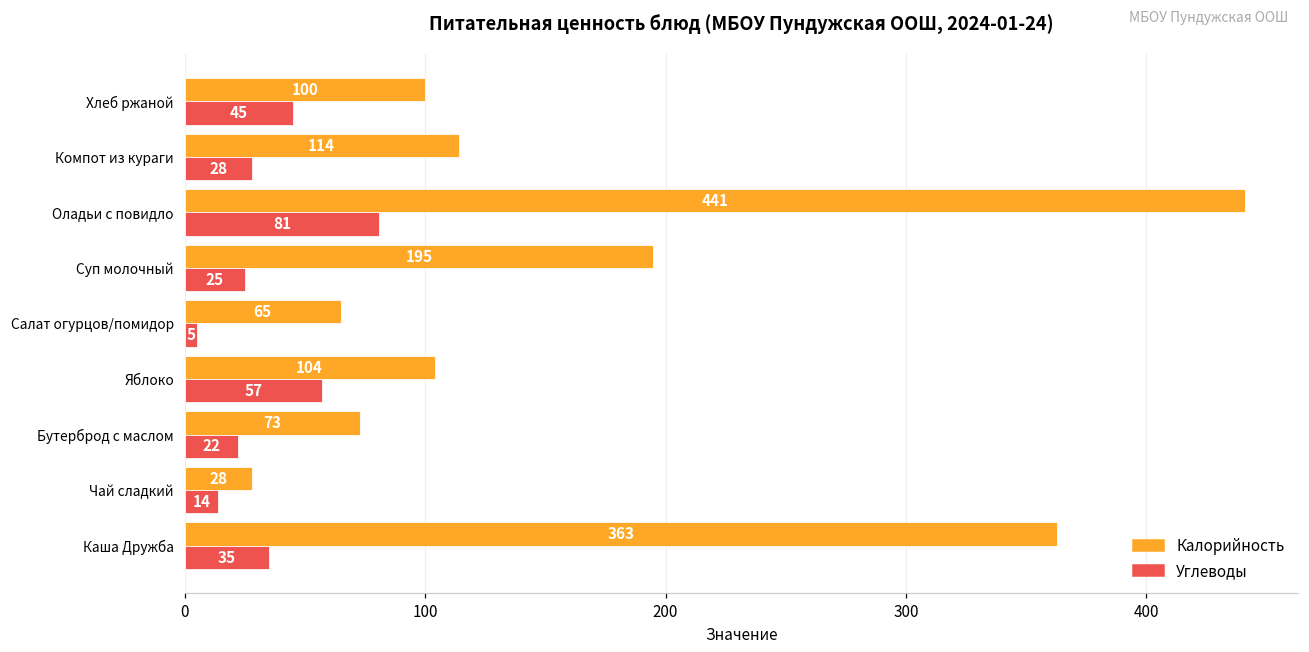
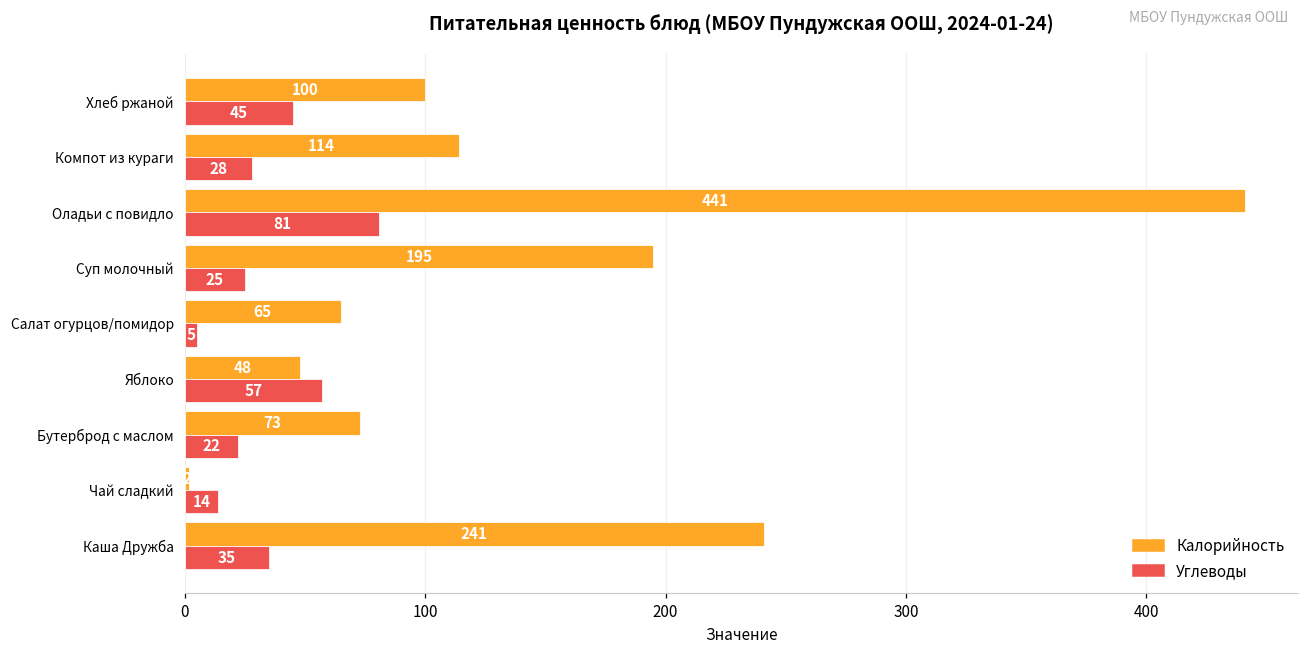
  {
    "Калорийность": {
      "Хлеб ржаной": 100,
      "Компот из кураги": 114,
      "Оладьи с повидло": 441,
      "Суп молочный": 195,
      "Салат огурцов/помидор": 65,
-     "Яблоко": 104,
+     "Яблоко": 48,
      "Бутерброд с маслом": 73,
-     "Чай сладкий": 28,
-     "Каша Дружба": 363
+     "Чай сладкий": 2,
+     "Каша Дружба": 241
    },
    "Углеводы": {
      "Хлеб ржаной": 45,
      "Компот из кураги": 28,
      "Оладьи с повидло": 81,
      "Суп молочный": 25,
      "Салат огурцов/помидор": 5,
      "Яблоко": 57,
      "Бутерброд с маслом": 22,
      "Чай сладкий": 14,
      "Каша Дружба": 35
    }
  }
